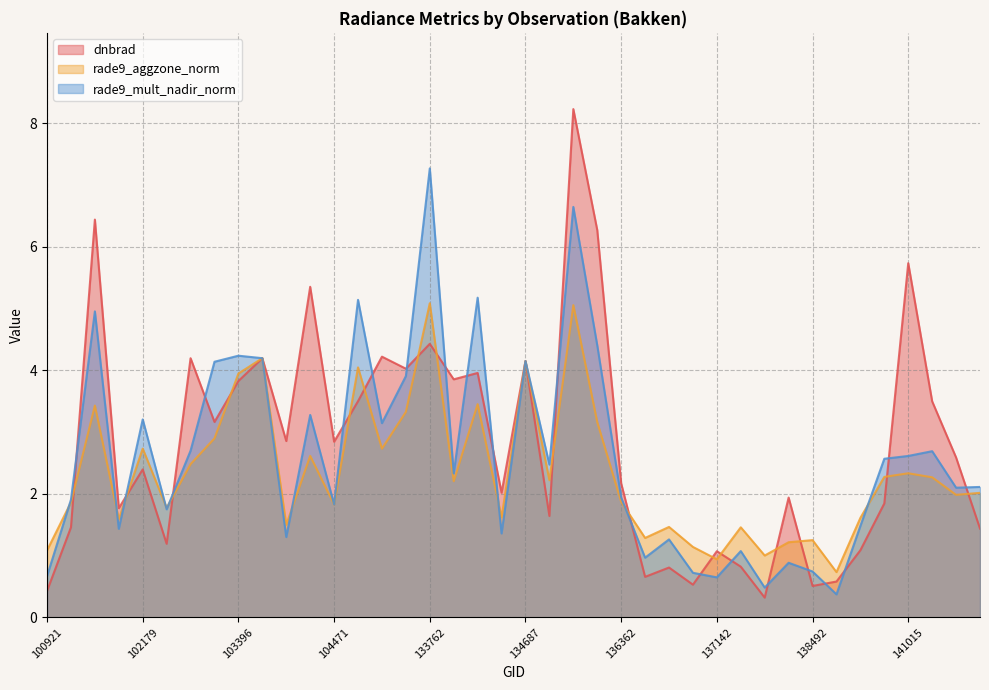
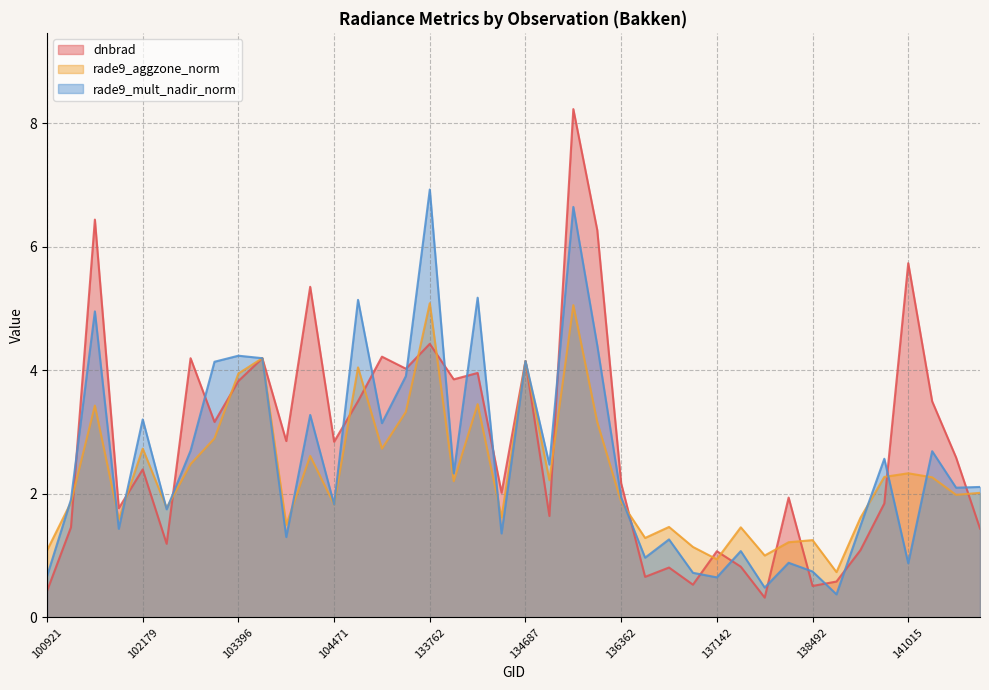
  {
    "rade9_mult_nadir_norm": {
      "100921": 0.7,
      "102179": 3.2,
      "103396": 4.2,
-     "133762": 7.3,
+     "133762": 6.9,
      "136362": 1.9,
      "137142": 0.6,
      "138492": 0.7,
-     "141015": 2.6
+     "141015": 0.9
    }
  }
